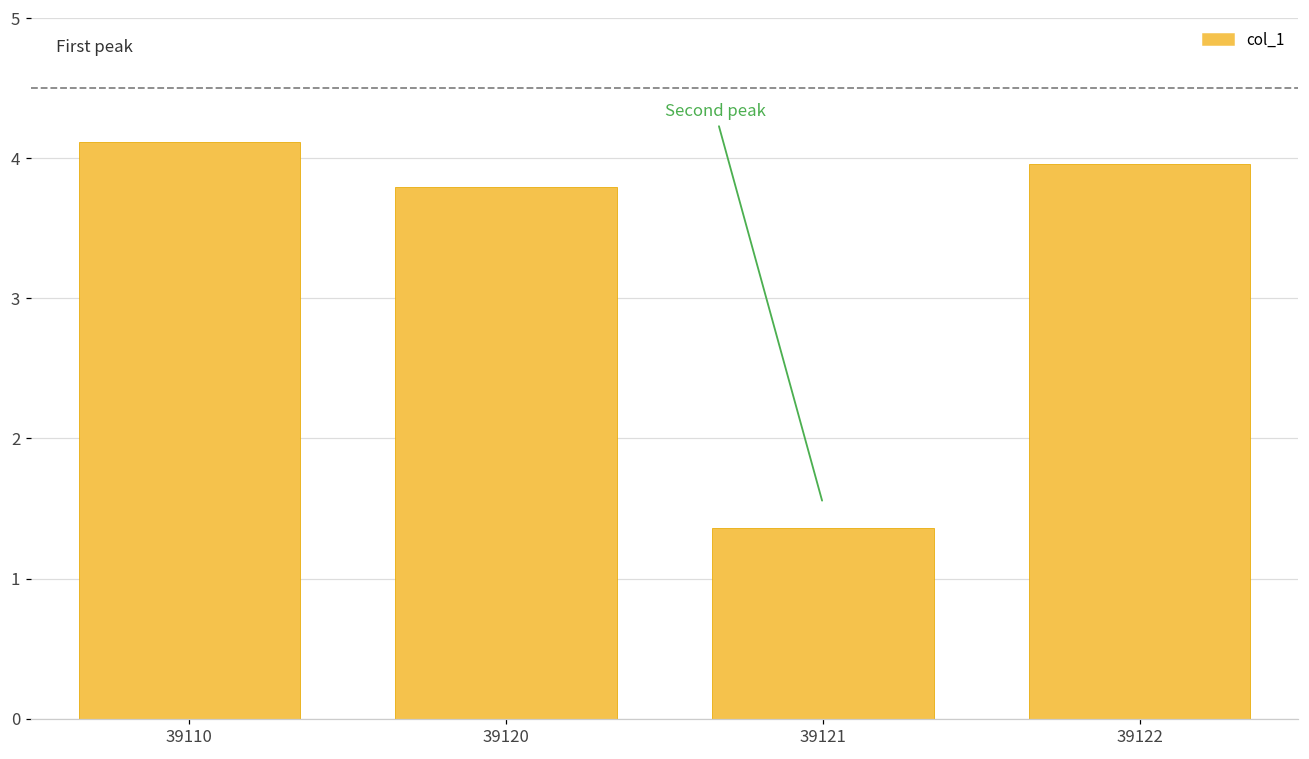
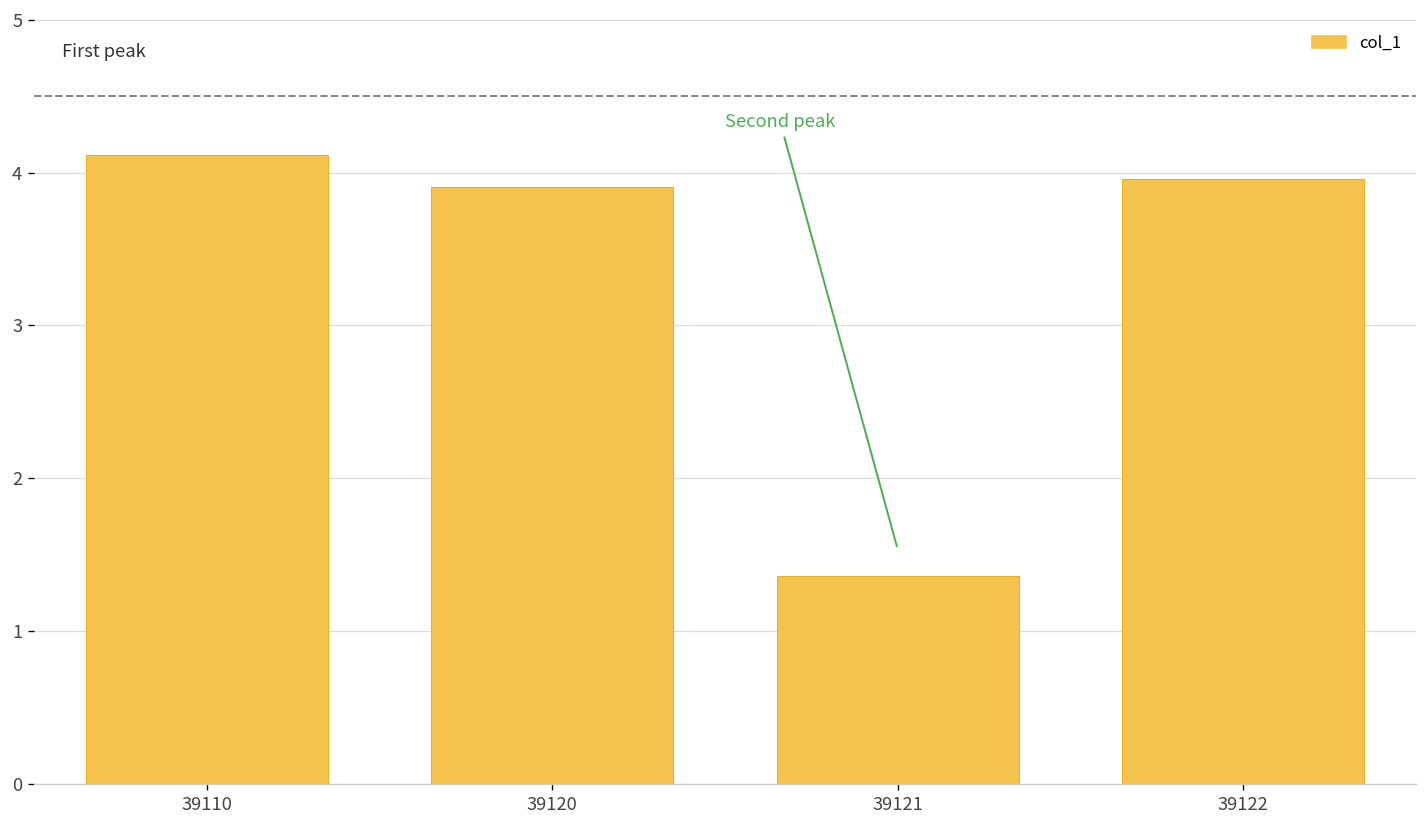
  {
    "39110": 4.11,
-   "39120": 3.79,
+   "39120": 3.91,
    "39121": 1.36,
    "39122": 3.96
  }
